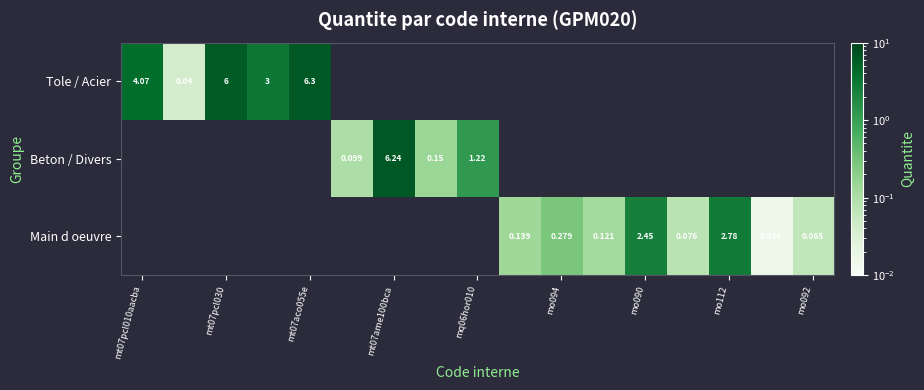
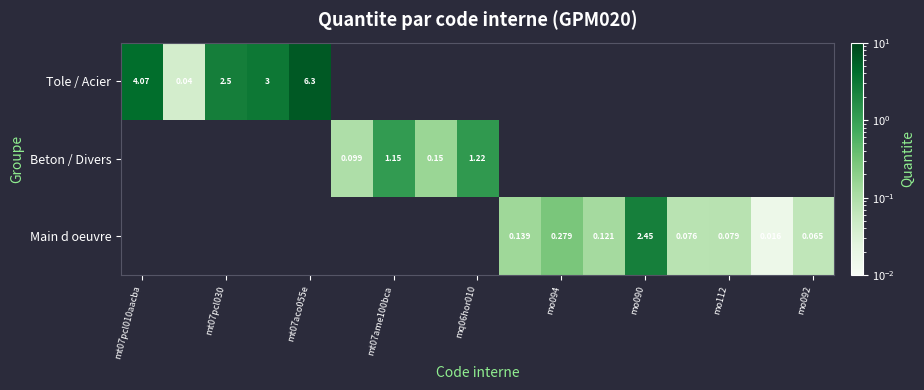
  {
    "Tole / Acier": {
      "mt07pcl010aacba": 4.07,
-     "mt07pcl030": 6,
+     "mt07pcl030": 2.5,
      "mt07aco055e": 6.3
    },
    "Beton / Divers": {
-     "mt07ame100bca": 6.24,
+     "mt07ame100bca": 1.15,
      "mq06hor010": 1.22
    },
    "Main d oeuvre": {
      "mo094": 0.279,
      "mo090": 2.45,
-     "mo112": 2.78,
+     "mo112": 0.079,
      "mo092": 0.065
    }
  }
